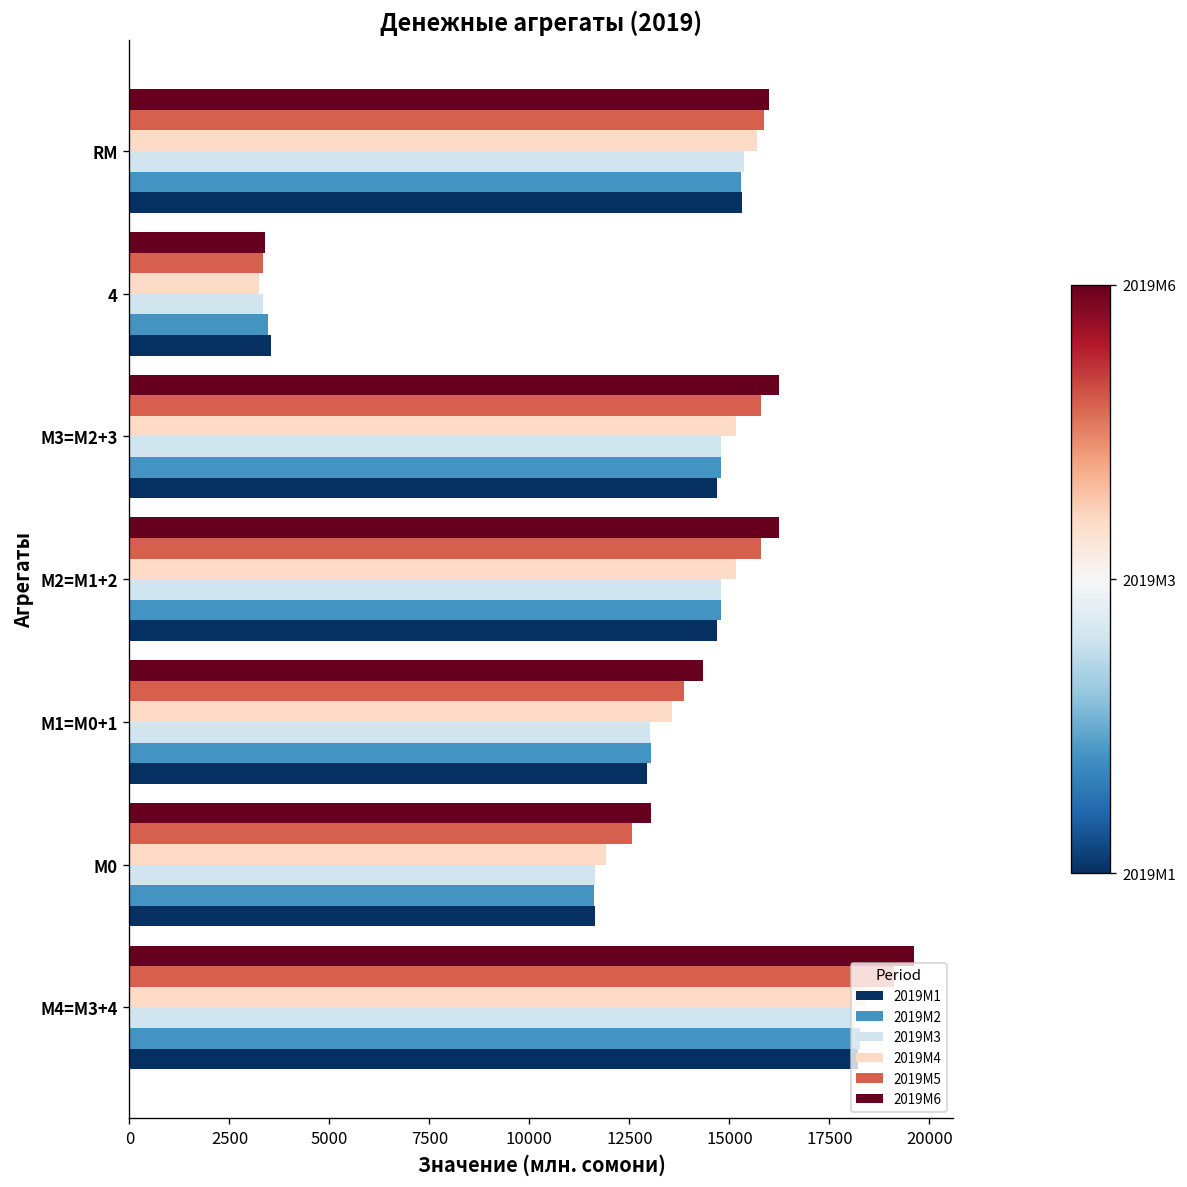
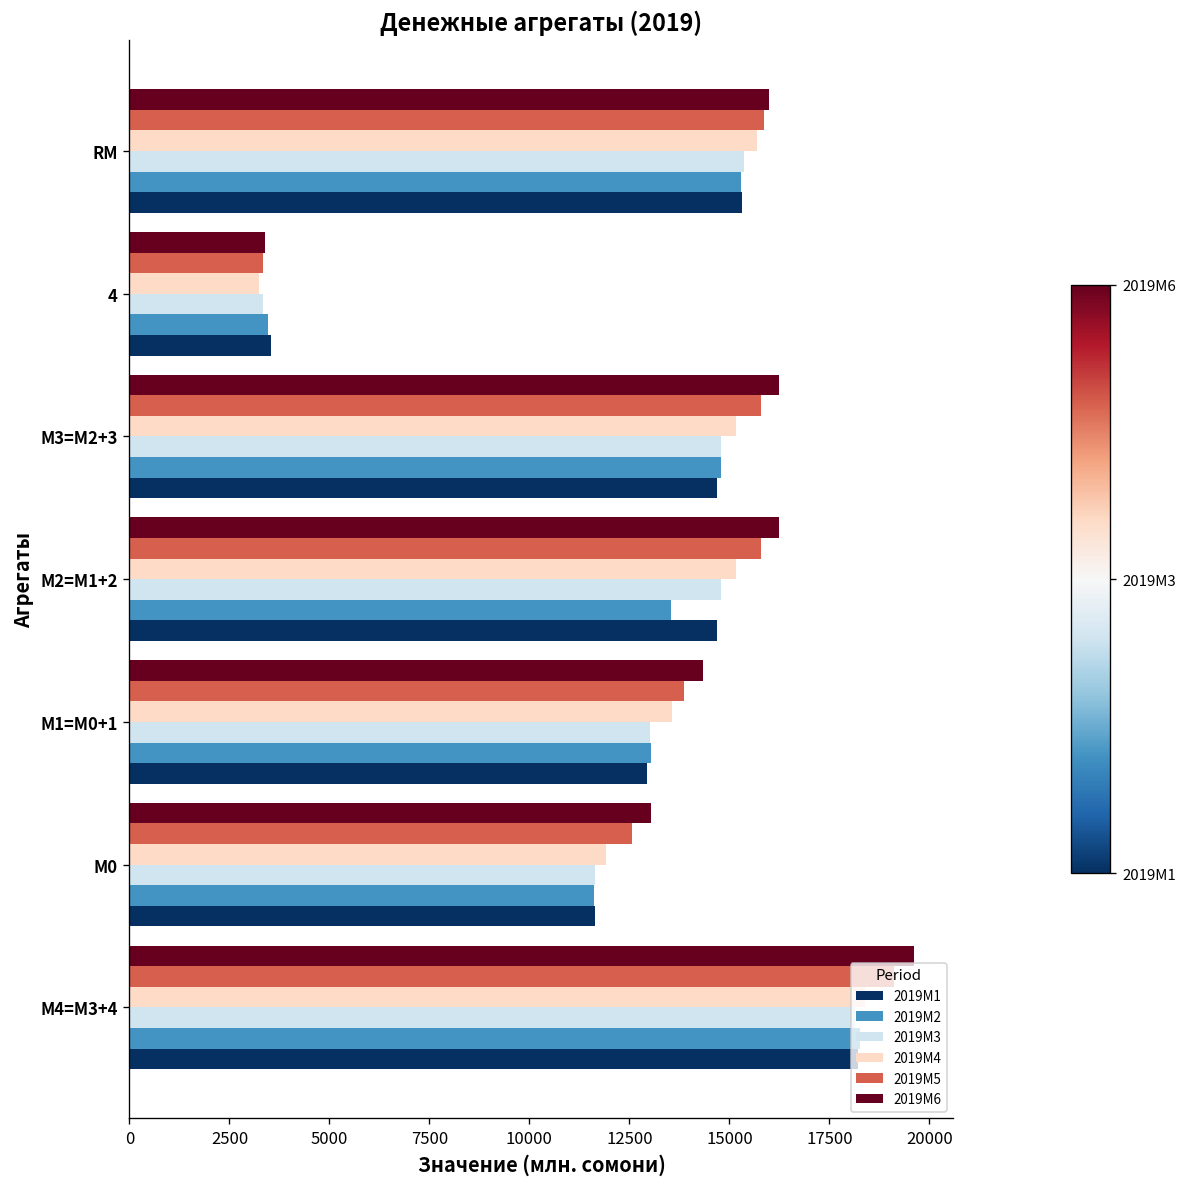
  {
    "2019M1": {
      "RM": 15300,
      "4": 3500,
      "М3=M2+3": 14700,
      "М2=M1+2": 14700,
      "М1=M0+1": 13000,
      "М0": 11600
    },
    "2019M2": {
      "RM": 15300,
      "4": 3500,
      "М3=M2+3": 14800,
-     "М2=M1+2": 14800,
+     "М2=M1+2": 13500,
      "М1=M0+1": 13000,
      "М0": 11600
    },
    "2019M3": {
      "RM": 15400,
      "4": 3300,
      "М3=M2+3": 14800,
      "М2=M1+2": 14800,
      "М1=M0+1": 13000,
      "М0": 11600
    },
    "2019M4": {
      "RM": 15700,
      "4": 3200,
      "М3=M2+3": 15200,
      "М2=M1+2": 15200,
      "М1=M0+1": 13600,
      "М0": 11900
    },
    "2019M5": {
      "RM": 15900,
      "4": 3300,
      "М3=M2+3": 15800,
      "М2=M1+2": 15800,
      "М1=M0+1": 13900,
      "М0": 12600
    },
    "2019M6": {
      "RM": 16000,
      "4": 3400,
      "М3=M2+3": 16200,
      "М2=M1+2": 16200,
      "М1=M0+1": 14300,
      "М0": 13000,
      "М4=M3+4": 19600
    }
  }
